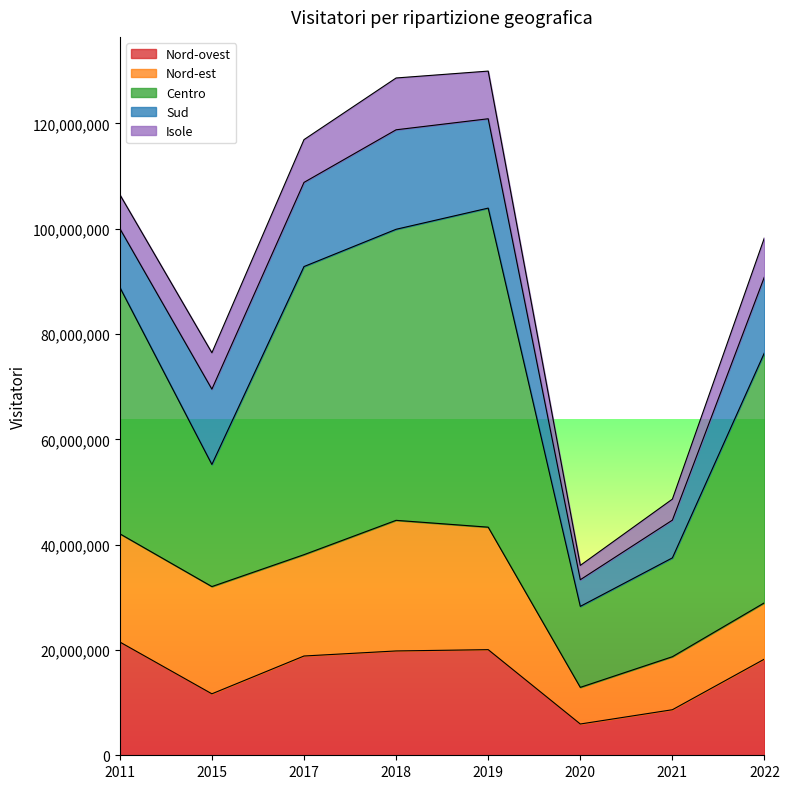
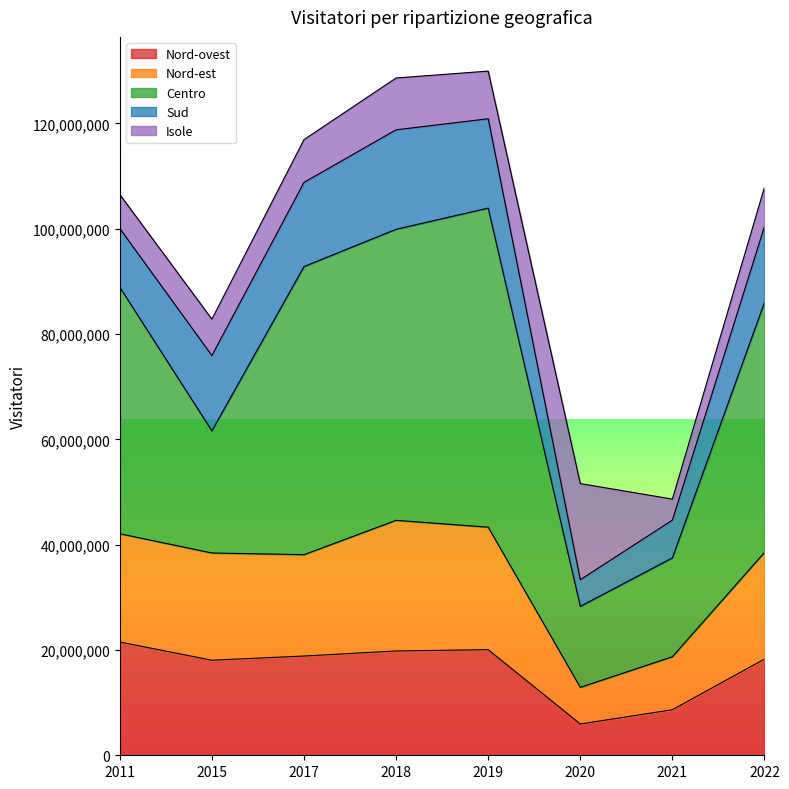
  {
    "Nord-ovest": {
      "2011": "22,000,000",
-     "2015": "12,000,000",
+     "2015": "18,000,000",
      "2017": "19,000,000",
      "2018": "20,000,000",
      "2019": "20,000,000",
      "2020": "6,000,000",
      "2021": "9,000,000",
      "2022": "18,000,000"
    },
    "Nord-est": {
      "2011": "21,000,000",
      "2015": "20,000,000",
      "2017": "19,000,000",
      "2018": "25,000,000",
      "2019": "23,000,000",
      "2020": "7,000,000",
      "2021": "10,000,000",
-     "2022": "11,000,000"
+     "2022": "20,000,000"
    },
    "Centro": {
      "2011": "47,000,000",
      "2015": "23,000,000",
      "2017": "55,000,000",
      "2018": "55,000,000",
      "2019": "61,000,000",
      "2020": "15,000,000",
      "2021": "19,000,000",
      "2022": "48,000,000"
    },
    "Sud": {
      "2011": "11,000,000",
      "2015": "14,000,000",
      "2017": "16,000,000",
      "2018": "19,000,000",
      "2019": "17,000,000",
      "2020": "5,000,000",
      "2021": "7,000,000",
      "2022": "14,000,000"
    },
    "Isole": {
      "2011": "6,000,000",
      "2015": "7,000,000",
      "2017": "8,000,000",
      "2018": "10,000,000",
      "2019": "9,000,000",
-     "2020": "3,000,000",
+     "2020": "18,000,000",
      "2021": "4,000,000",
      "2022": "7,000,000"
    }
  }
